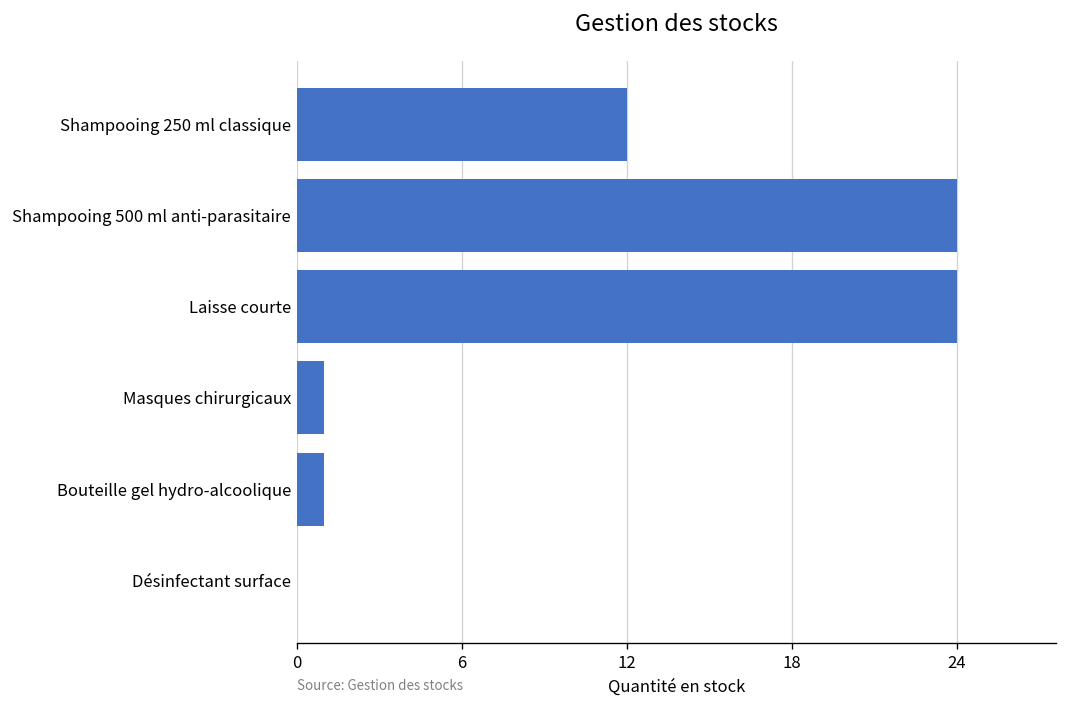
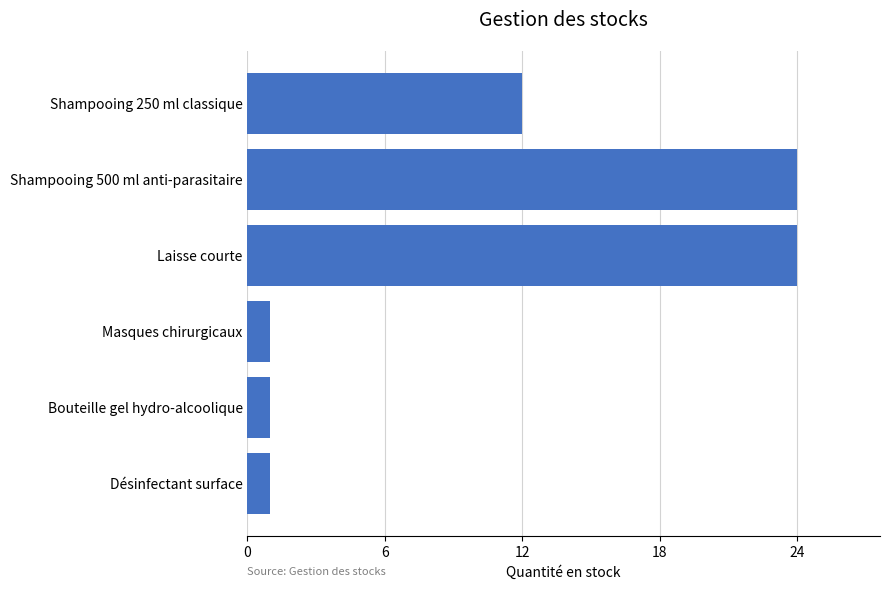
  {
    "Shampooing 250 ml classique": 12,
    "Shampooing 500 ml anti-parasitaire": 24,
    "Laisse courte": 24,
    "Masques chirurgicaux": 1,
    "Bouteille gel hydro-alcoolique": 1,
-   "Désinfectant surface": 0
+   "Désinfectant surface": 1
  }
